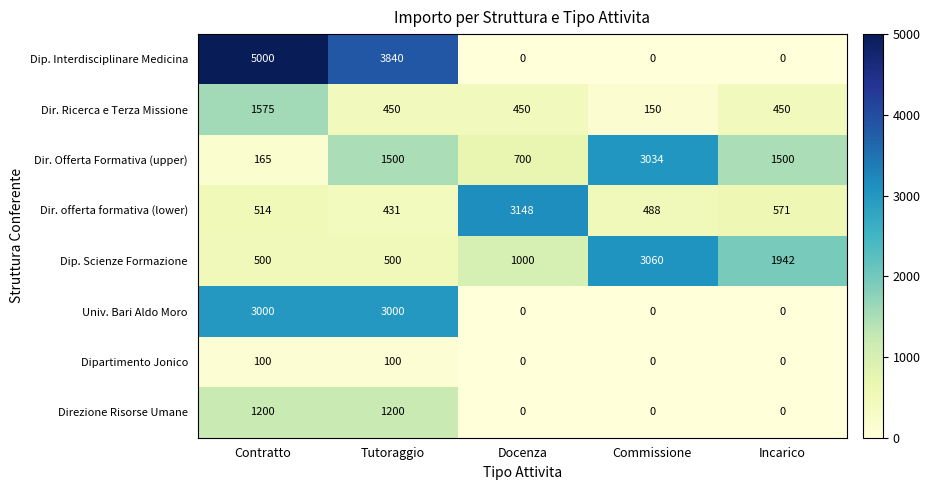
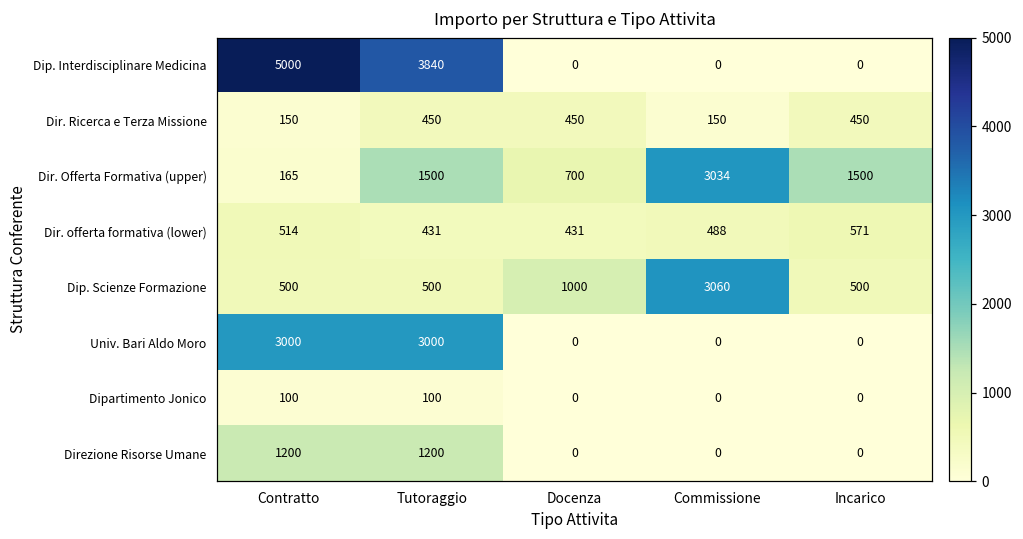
  {
    "Dip. Interdisciplinare Medicina": {
      "Contratto": 5000,
      "Tutoraggio": 3840,
      "Docenza": 0,
      "Commissione": 0,
      "Incarico": 0
    },
    "Dir. Ricerca e Terza Missione": {
-     "Contratto": 1575,
+     "Contratto": 150,
      "Tutoraggio": 450,
      "Docenza": 450,
      "Commissione": 150,
      "Incarico": 450
    },
    "Dir. Offerta Formativa (upper)": {
      "Contratto": 165,
      "Tutoraggio": 1500,
      "Docenza": 700,
      "Commissione": 3034,
      "Incarico": 1500
    },
    "Dir. offerta formativa (lower)": {
      "Contratto": 514,
      "Tutoraggio": 431,
-     "Docenza": 3148,
+     "Docenza": 431,
      "Commissione": 488,
      "Incarico": 571
    },
    "Dip. Scienze Formazione": {
      "Contratto": 500,
      "Tutoraggio": 500,
      "Docenza": 1000,
      "Commissione": 3060,
-     "Incarico": 1942
+     "Incarico": 500
    },
    "Univ. Bari Aldo Moro": {
      "Contratto": 3000,
      "Tutoraggio": 3000,
      "Docenza": 0,
      "Commissione": 0,
      "Incarico": 0
    },
    "Dipartimento Jonico": {
      "Contratto": 100,
      "Tutoraggio": 100,
      "Docenza": 0,
      "Commissione": 0,
      "Incarico": 0
    },
    "Direzione Risorse Umane": {
      "Contratto": 1200,
      "Tutoraggio": 1200,
      "Docenza": 0,
      "Commissione": 0,
      "Incarico": 0
    }
  }
